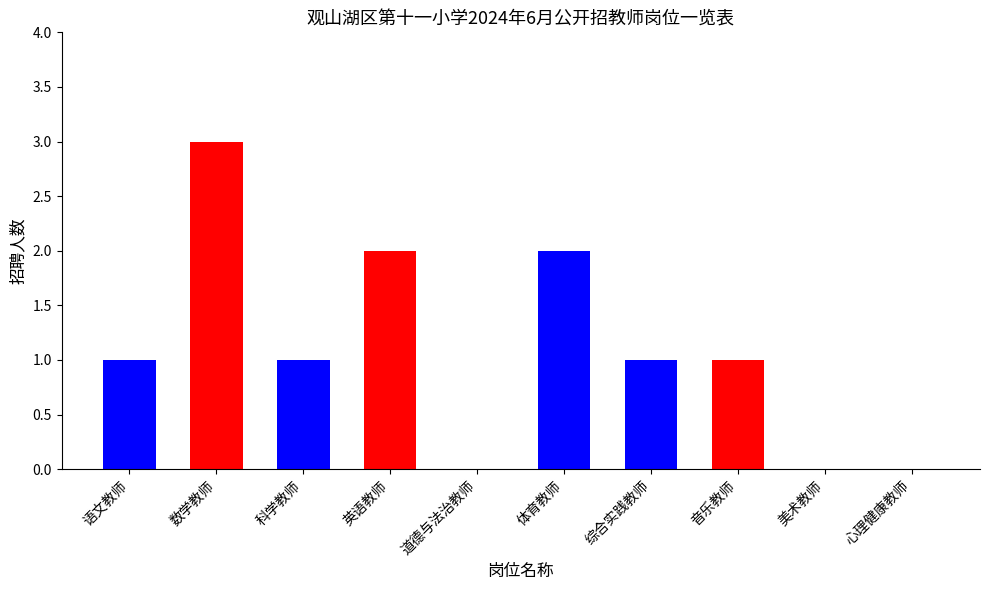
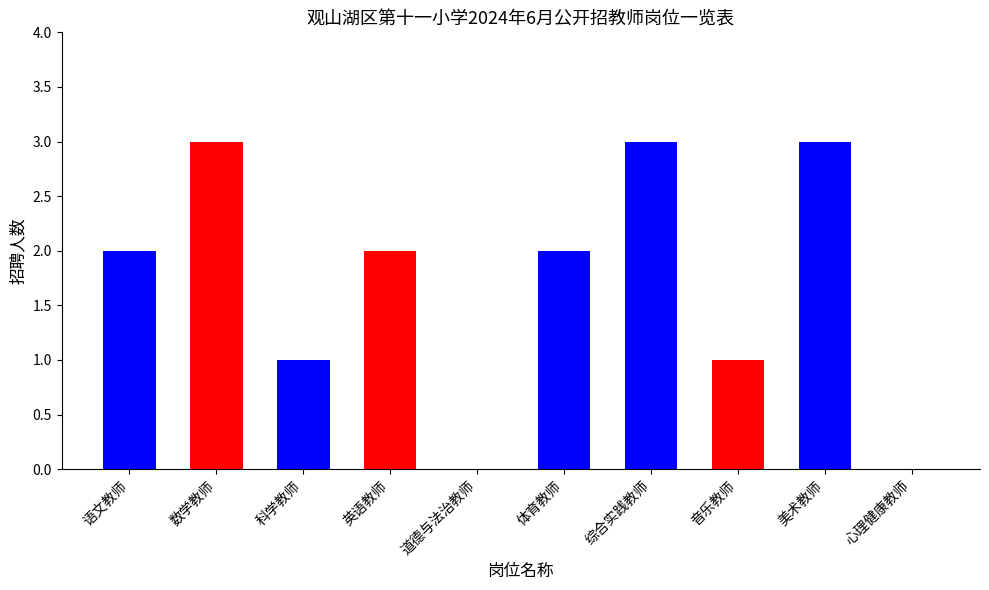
  {
-   "语文教师": 1,
+   "语文教师": 2,
    "数学教师": 3,
    "科学教师": 1,
    "英语教师": 2,
    "道德与法治教师": 0,
    "体育教师": 2,
-   "综合实践教师": 1,
+   "综合实践教师": 3,
    "音乐教师": 1,
-   "美术教师": 0,
+   "美术教师": 3,
    "心理健康教师": 0
  }
